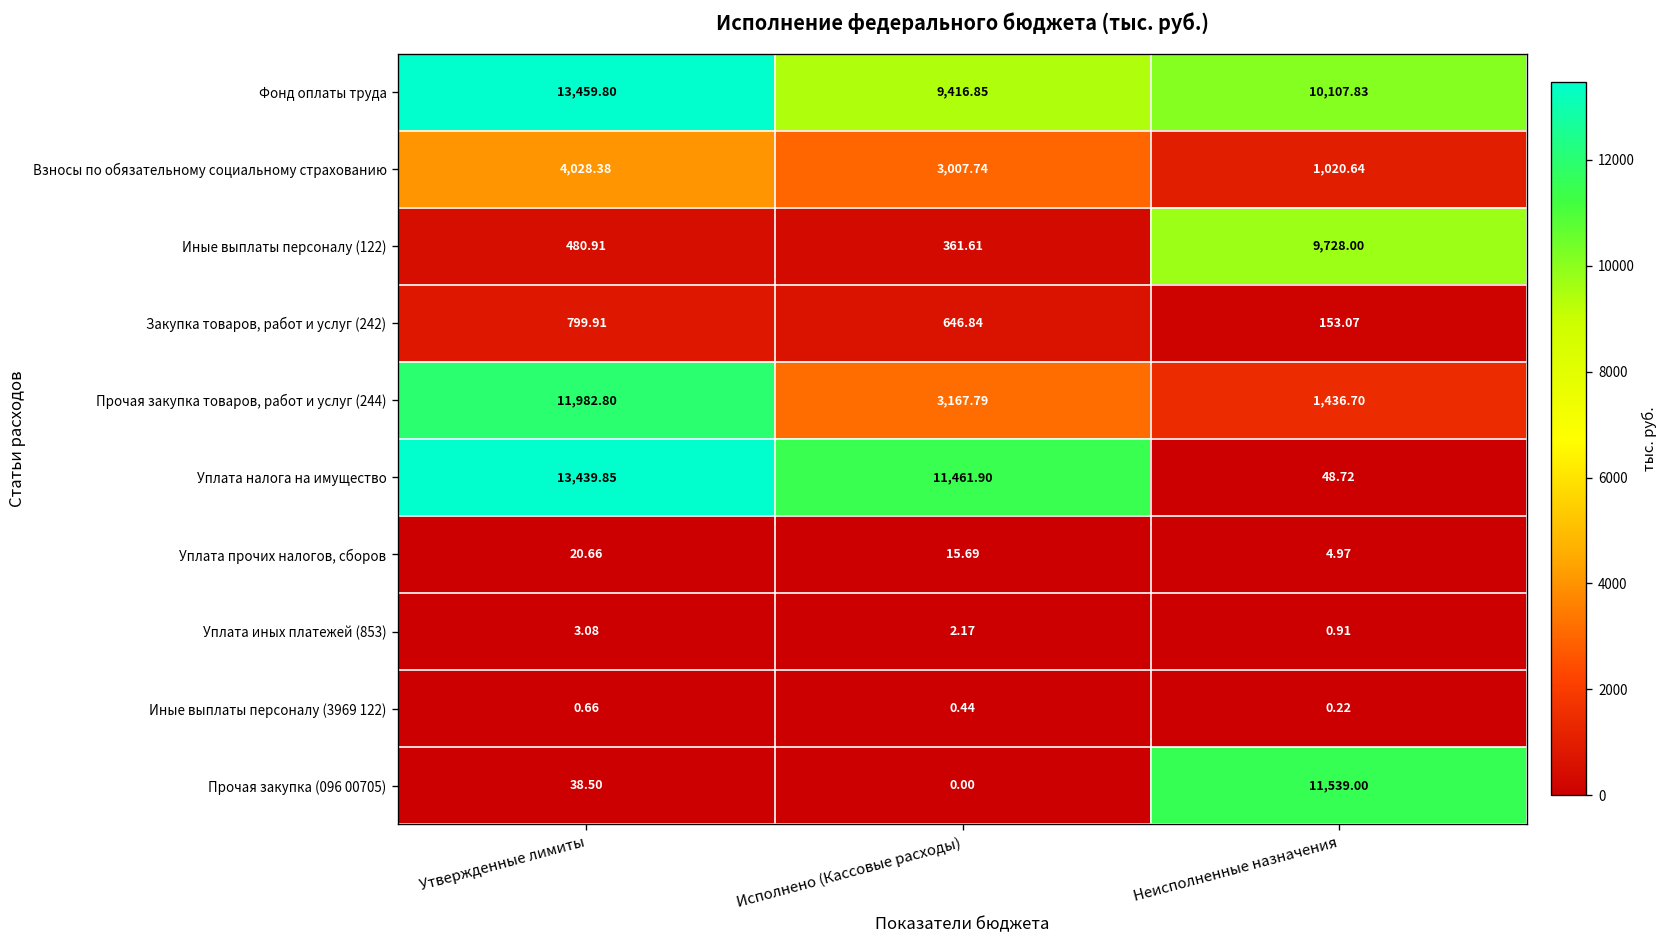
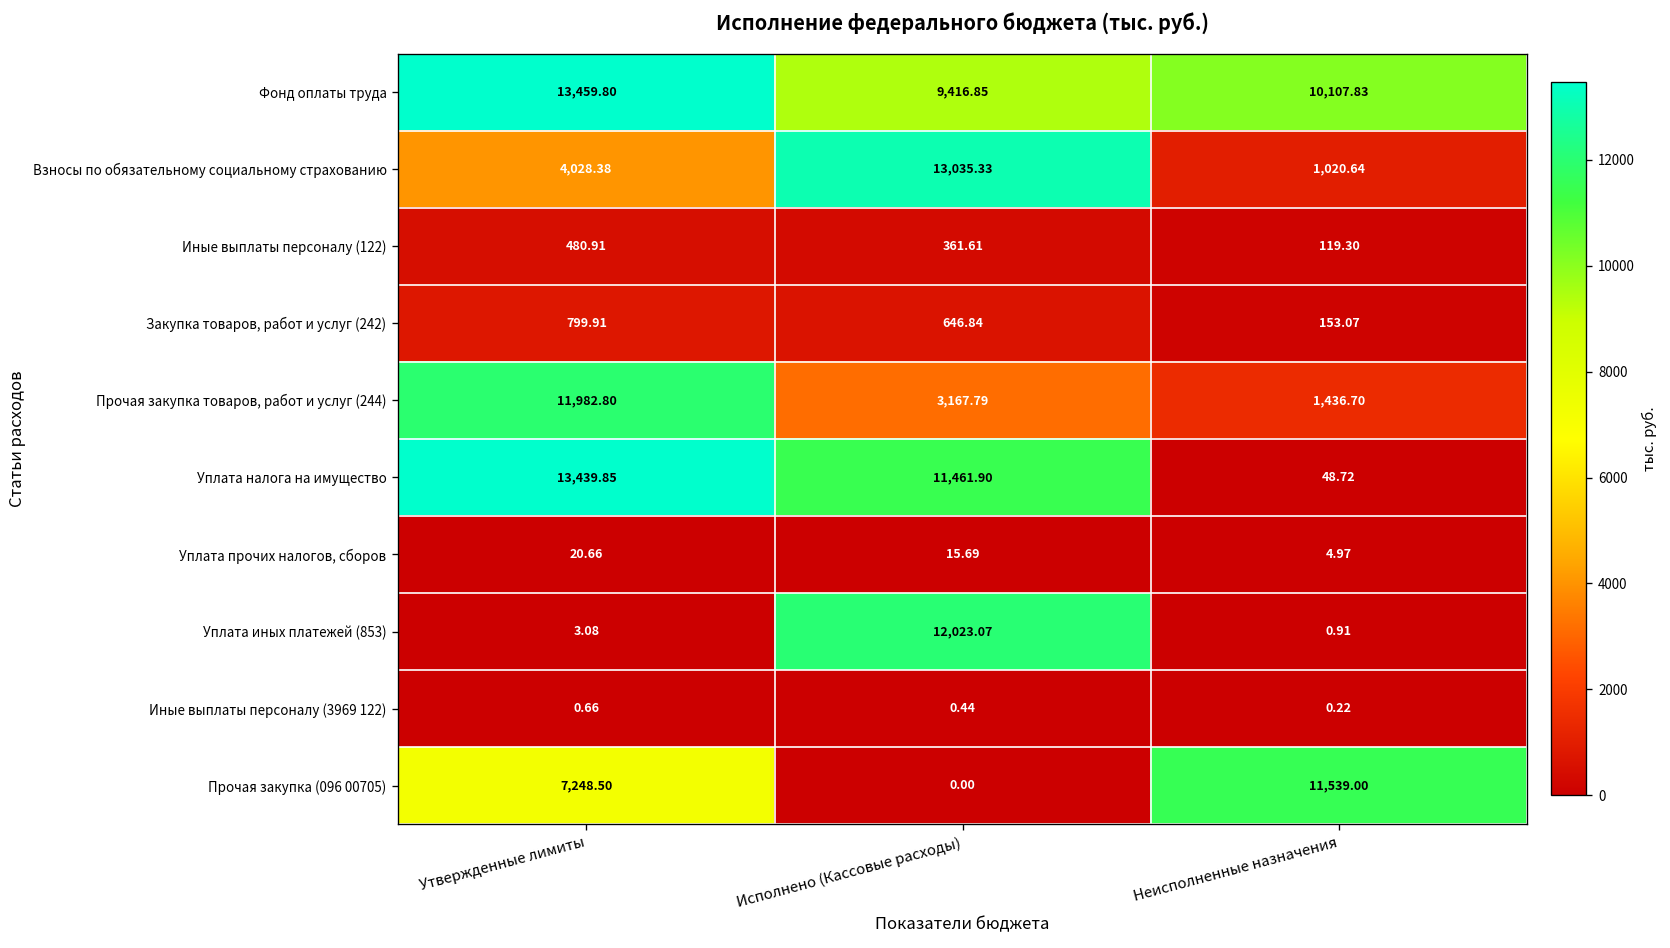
  {
    "Фонд оплаты труда": {
      "Утвержденные лимиты": "13,459.80",
      "Исполнено (Кассовые расходы)": "9,416.85",
      "Неисполненные назначения": "10,107.83"
    },
    "Взносы по обязательному социальному страхованию": {
      "Утвержденные лимиты": "4,028.38",
-     "Исполнено (Кассовые расходы)": "3,007.74",
+     "Исполнено (Кассовые расходы)": "13,035.33",
      "Неисполненные назначения": "1,020.64"
    },
    "Иные выплаты персоналу (122)": {
      "Утвержденные лимиты": "480.91",
      "Исполнено (Кассовые расходы)": "361.61",
-     "Неисполненные назначения": "9,728.00"
+     "Неисполненные назначения": "119.30"
    },
    "Закупка товаров, работ и услуг (242)": {
      "Утвержденные лимиты": "799.91",
      "Исполнено (Кассовые расходы)": "646.84",
      "Неисполненные назначения": "153.07"
    },
    "Прочая закупка товаров, работ и услуг (244)": {
      "Утвержденные лимиты": "11,982.80",
      "Исполнено (Кассовые расходы)": "3,167.79",
      "Неисполненные назначения": "1,436.70"
    },
    "Уплата налога на имущество": {
      "Утвержденные лимиты": "13,439.85",
      "Исполнено (Кассовые расходы)": "11,461.90",
      "Неисполненные назначения": "48.72"
    },
    "Уплата прочих налогов, сборов": {
      "Утвержденные лимиты": "20.66",
      "Исполнено (Кассовые расходы)": "15.69",
      "Неисполненные назначения": "4.97"
    },
    "Уплата иных платежей (853)": {
      "Утвержденные лимиты": "3.08",
-     "Исполнено (Кассовые расходы)": "2.17",
+     "Исполнено (Кассовые расходы)": "12,023.07",
      "Неисполненные назначения": "0.91"
    },
    "Иные выплаты персоналу (3969 122)": {
      "Утвержденные лимиты": "0.66",
      "Исполнено (Кассовые расходы)": "0.44",
      "Неисполненные назначения": "0.22"
    },
    "Прочая закупка (096 00705)": {
-     "Утвержденные лимиты": "38.50",
+     "Утвержденные лимиты": "7,248.50",
      "Исполнено (Кассовые расходы)": "0.00",
      "Неисполненные назначения": "11,539.00"
    }
  }
